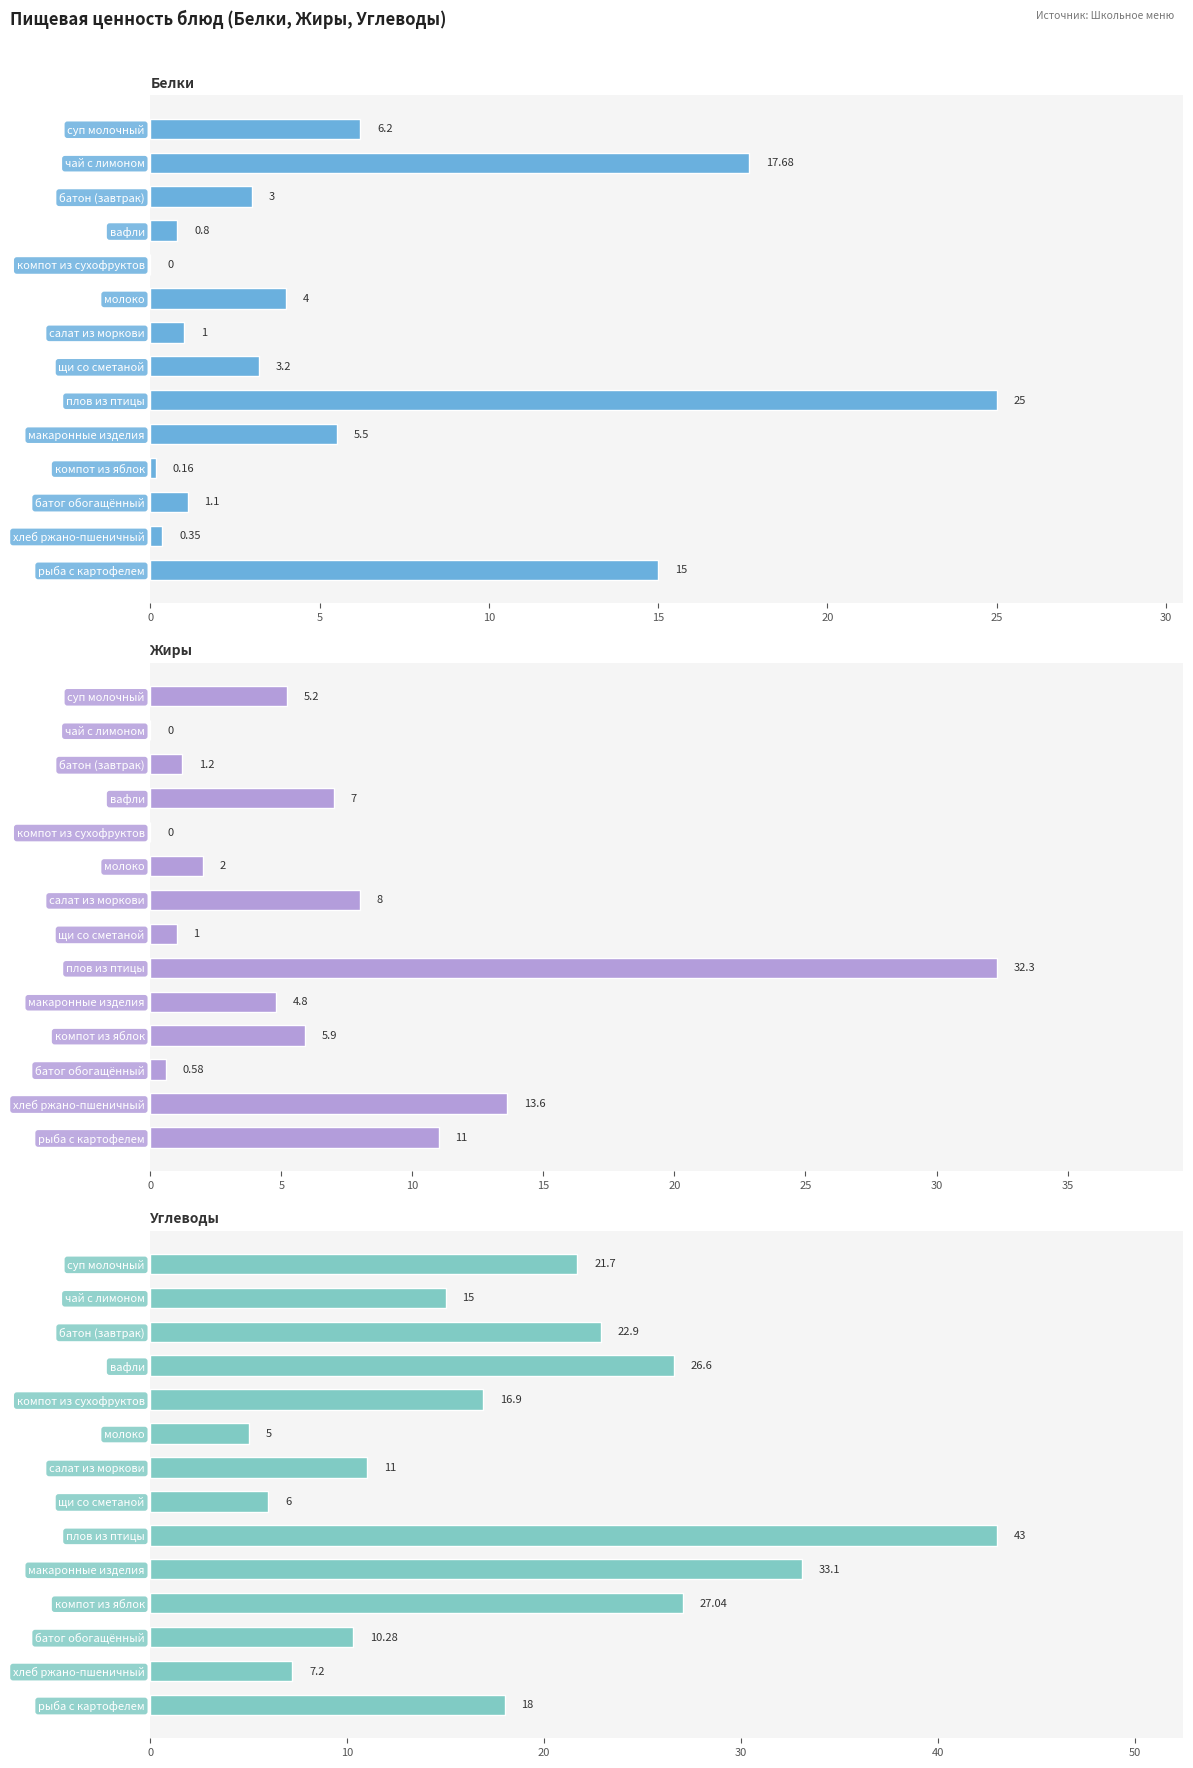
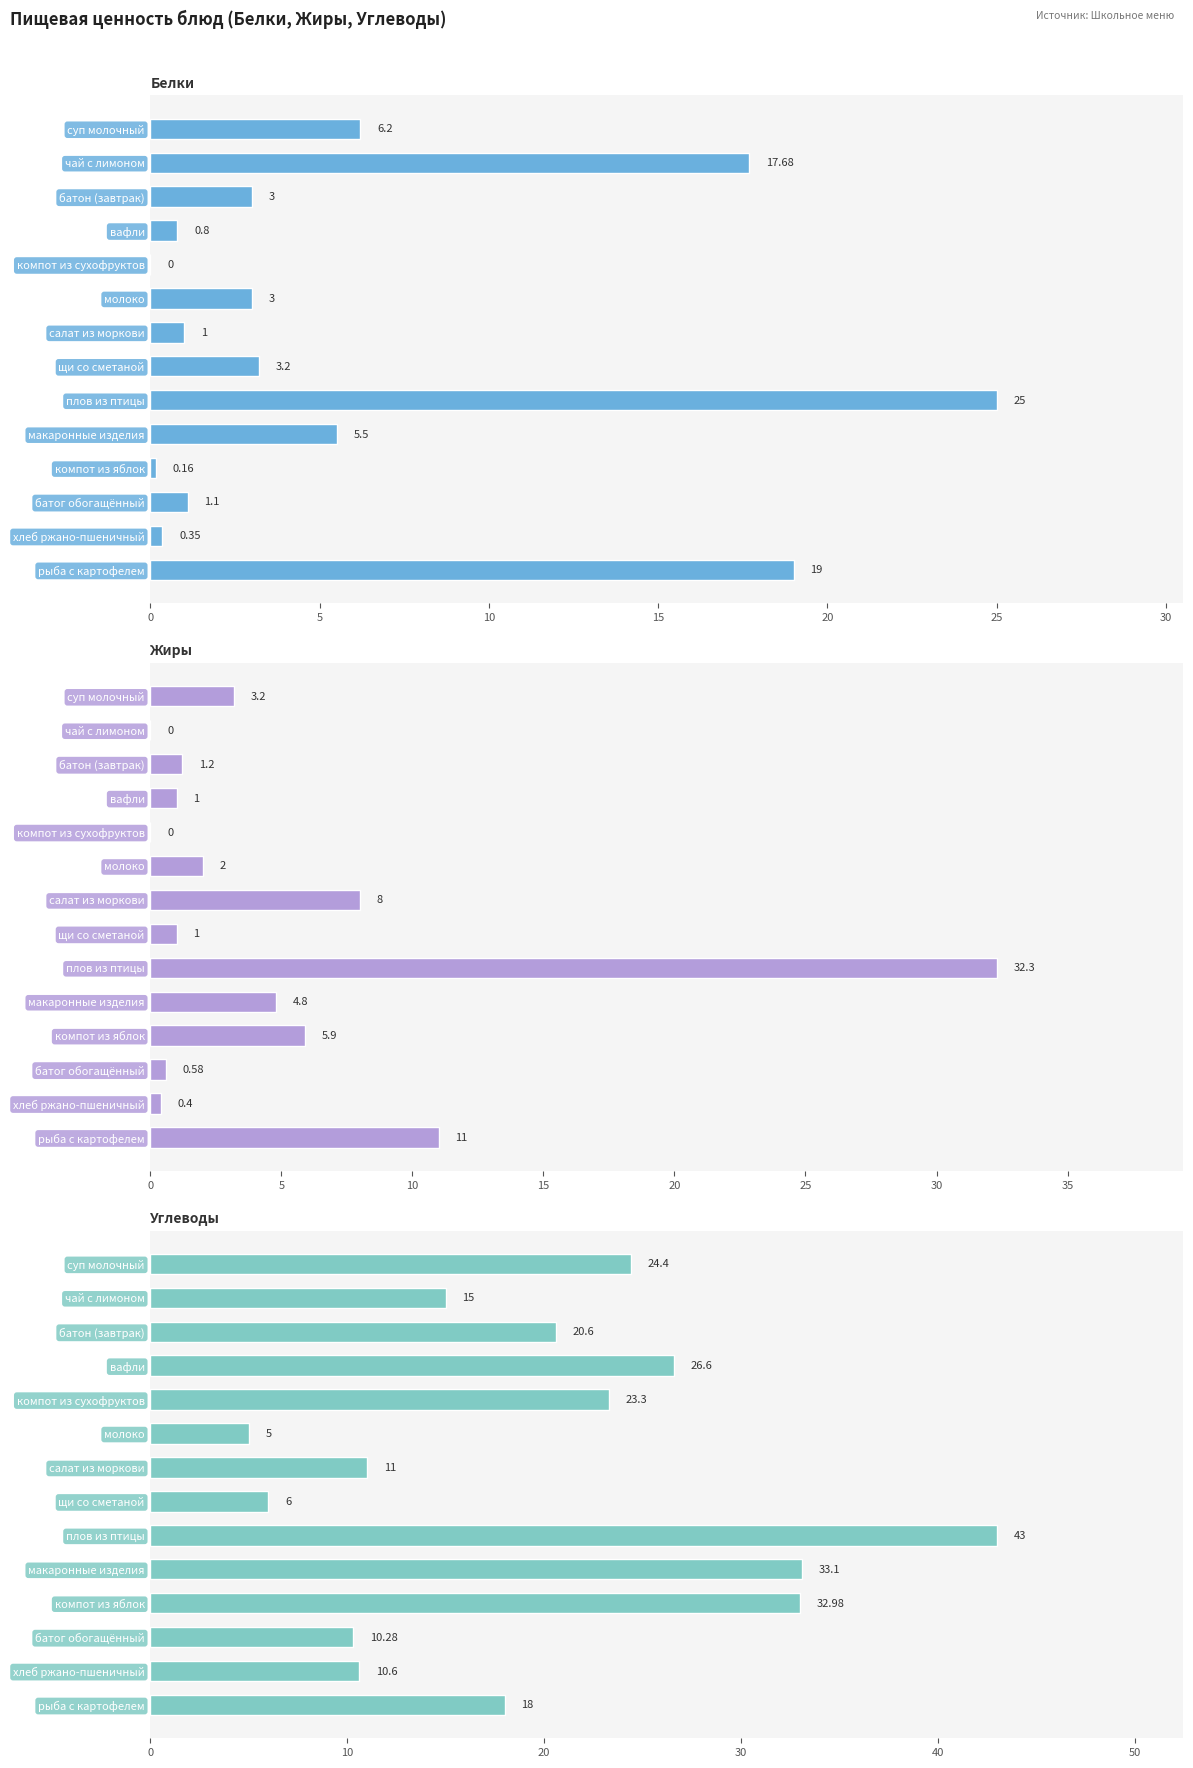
  {
    "Белки": {
      "суп молочный": 6.2,
      "чай с лимоном": 17.68,
      "батон (завтрак)": 3,
      "вафли": 0.8,
      "компот из сухофруктов": 0,
-     "молоко": 4,
+     "молоко": 3,
      "салат из моркови": 1,
      "щи со сметаной": 3.2,
      "плов из птицы": 25,
      "макаронные изделия": 5.5,
      "компот из яблок": 0.16,
      "батог обогащённый": 1.1,
      "хлеб ржано-пшеничный": 0.35,
-     "рыба с картофелем": 15
+     "рыба с картофелем": 19
    },
    "Жиры": {
-     "суп молочный": 5.2,
+     "суп молочный": 3.2,
      "чай с лимоном": 0,
      "батон (завтрак)": 1.2,
-     "вафли": 7,
+     "вафли": 1,
      "компот из сухофруктов": 0,
      "молоко": 2,
      "салат из моркови": 8,
      "щи со сметаной": 1,
      "плов из птицы": 32.3,
      "макаронные изделия": 4.8,
      "компот из яблок": 5.9,
      "батог обогащённый": 0.58,
-     "хлеб ржано-пшеничный": 13.6,
+     "хлеб ржано-пшеничный": 0.4,
      "рыба с картофелем": 11
    },
    "Углеводы": {
-     "суп молочный": 21.7,
+     "суп молочный": 24.4,
      "чай с лимоном": 15,
-     "батон (завтрак)": 22.9,
+     "батон (завтрак)": 20.6,
      "вафли": 26.6,
-     "компот из сухофруктов": 16.9,
+     "компот из сухофруктов": 23.3,
      "молоко": 5,
      "салат из моркови": 11,
      "щи со сметаной": 6,
      "плов из птицы": 43,
      "макаронные изделия": 33.1,
-     "компот из яблок": 27.04,
+     "компот из яблок": 32.98,
      "батог обогащённый": 10.28,
-     "хлеб ржано-пшеничный": 7.2,
+     "хлеб ржано-пшеничный": 10.6,
      "рыба с картофелем": 18
    }
  }
